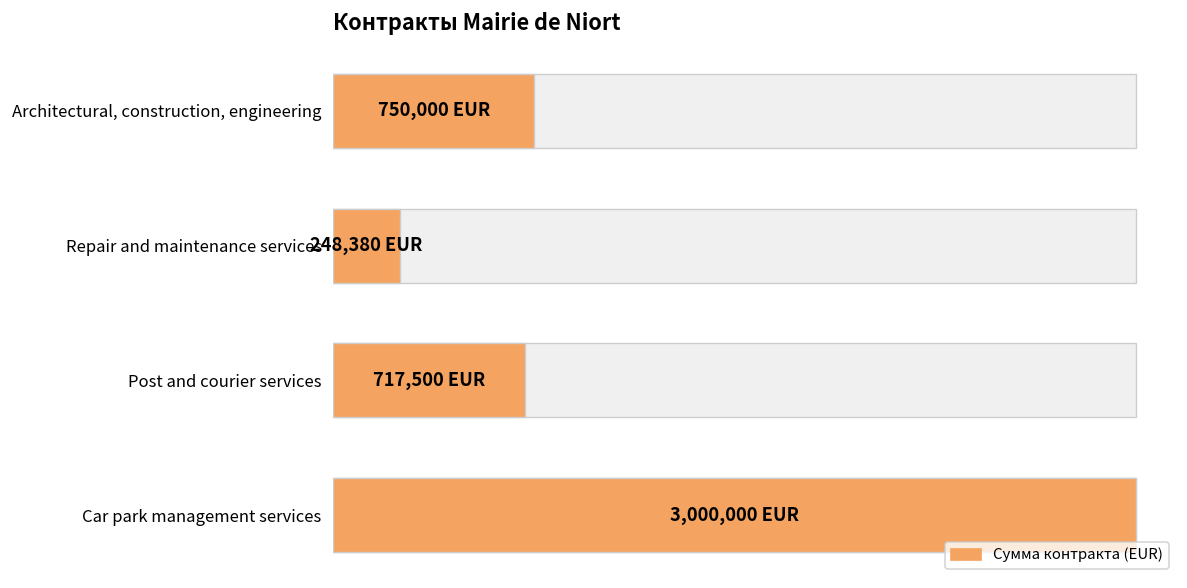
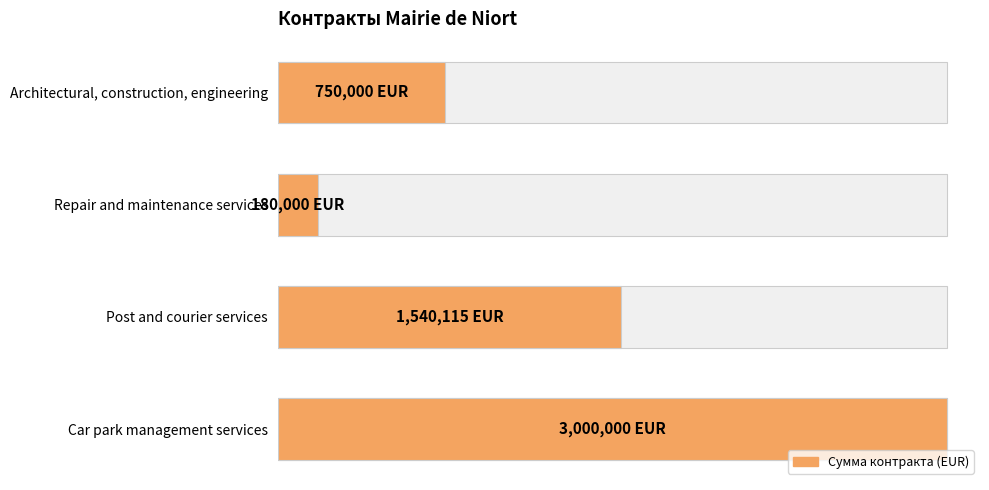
  {
    "Сумма контракта (EUR)": {
-     "Repair and maintenance services": "248,380",
-     "Post and courier services": "717,500",
+     "Repair and maintenance services": "180,000",
+     "Post and courier services": "1,540,115",
      "Car park management services": "3,000,000"
    }
  }
